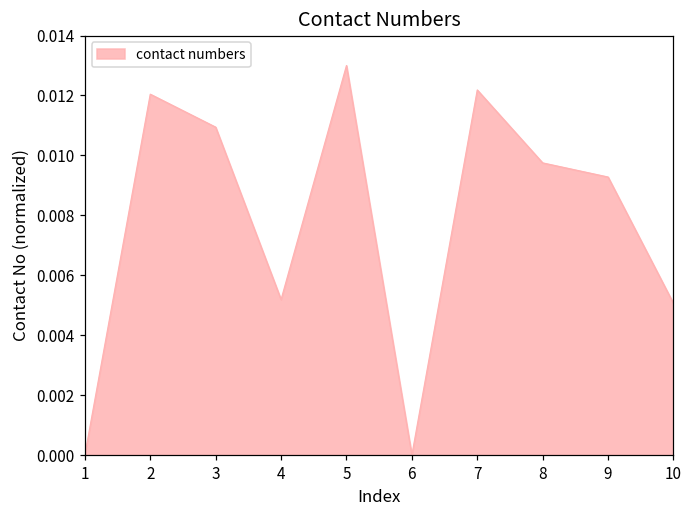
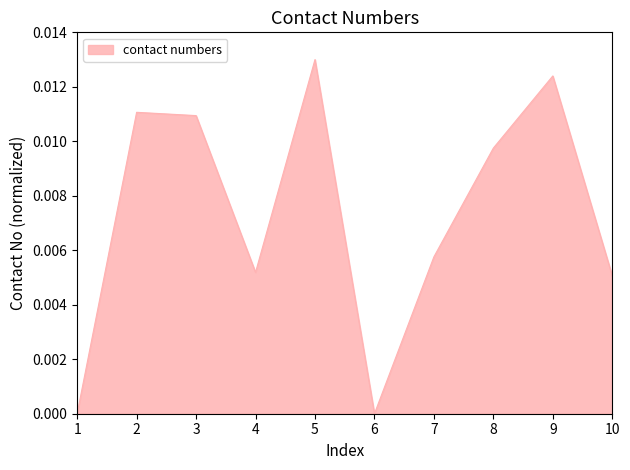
  {
    "1": 0.0000,
-   "2": 0.0120,
+   "2": 0.0111,
    "3": 0.0109,
    "4": 0.0052,
    "5": 0.0130,
    "6": 0.0000,
-   "7": 0.0122,
+   "7": 0.0058,
    "8": 0.0098,
-   "9": 0.0093,
+   "9": 0.0124,
    "10": 0.0051
  }
